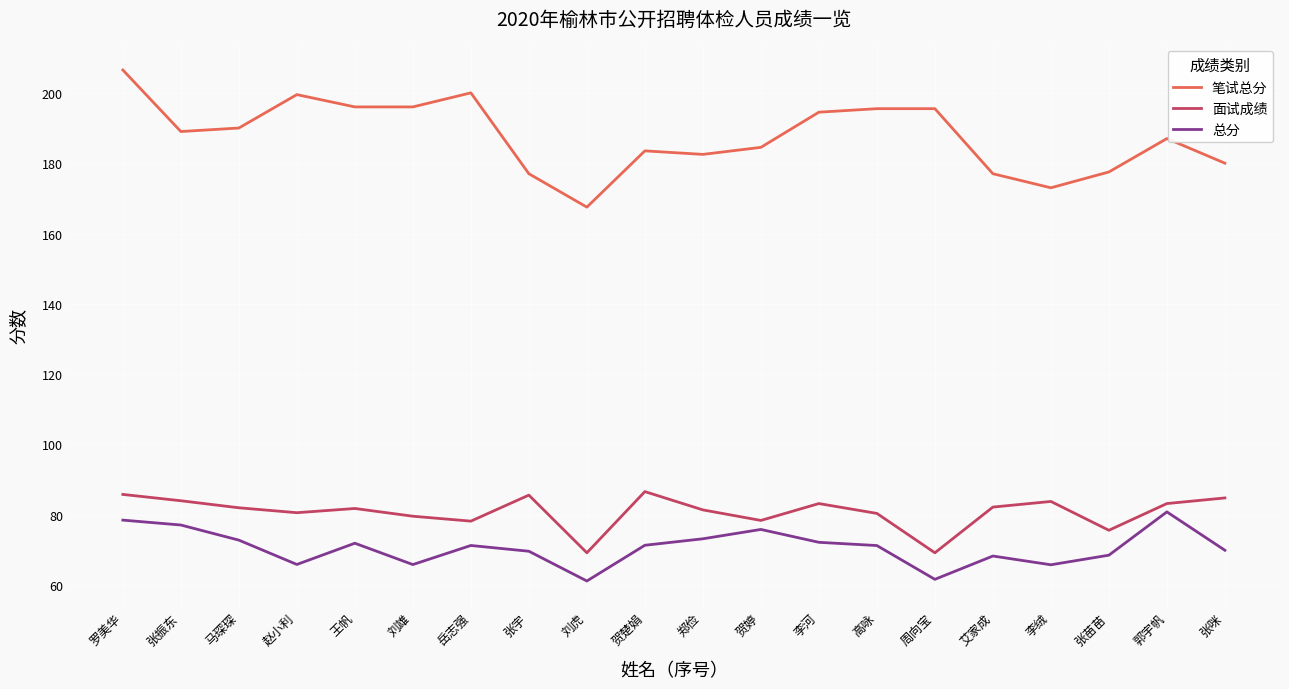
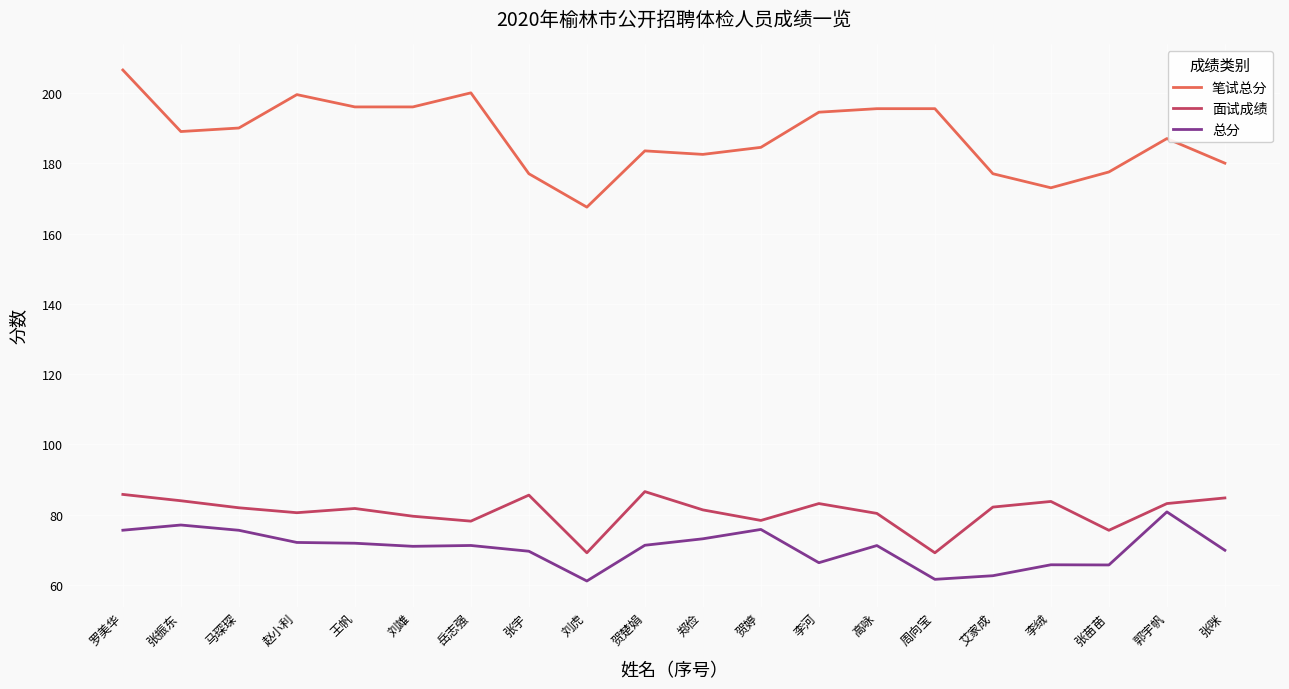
  {
    "总分": {
-     "罗美华": 78,
+     "罗美华": 76,
      "张振东": 77,
-     "马琛琛": 73,
-     "赵小利": 66,
+     "马琛琛": 76,
+     "赵小利": 72,
      "王帆": 72,
-     "刘雄": 66,
+     "刘雄": 71,
      "岳志强": 71,
      "张宇": 70,
      "刘虎": 61,
      "贺楚娟": 71,
      "郑俭": 73,
      "贺婷": 76,
-     "李河": 72,
+     "李河": 66,
      "高咏": 71,
      "周向宝": 62,
-     "艾家成": 68,
+     "艾家成": 63,
      "李绒": 66,
-     "张苗苗": 69,
+     "张苗苗": 66,
      "郭宇帆": 81,
      "张咪": 70
    }
  }
